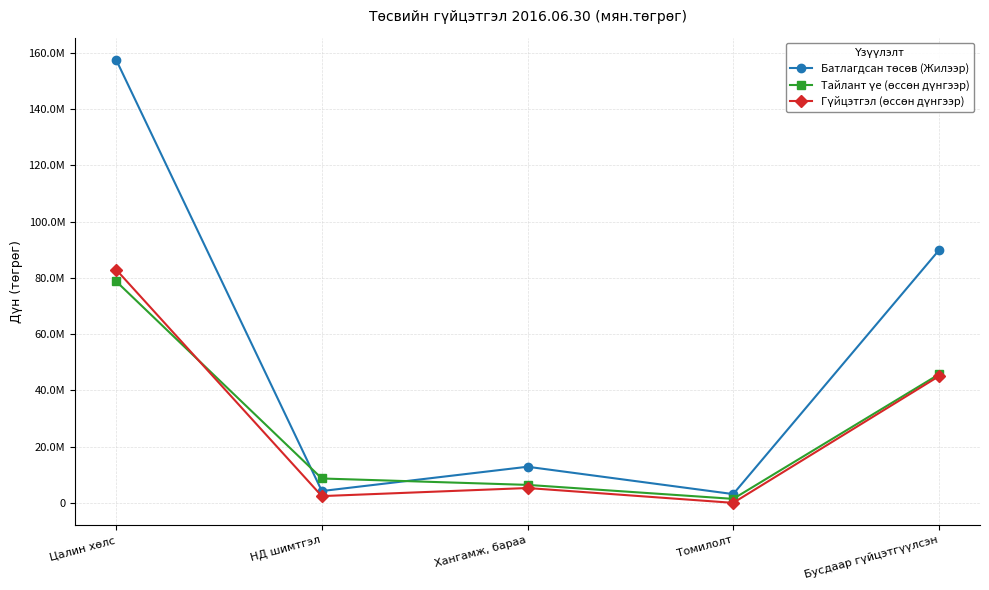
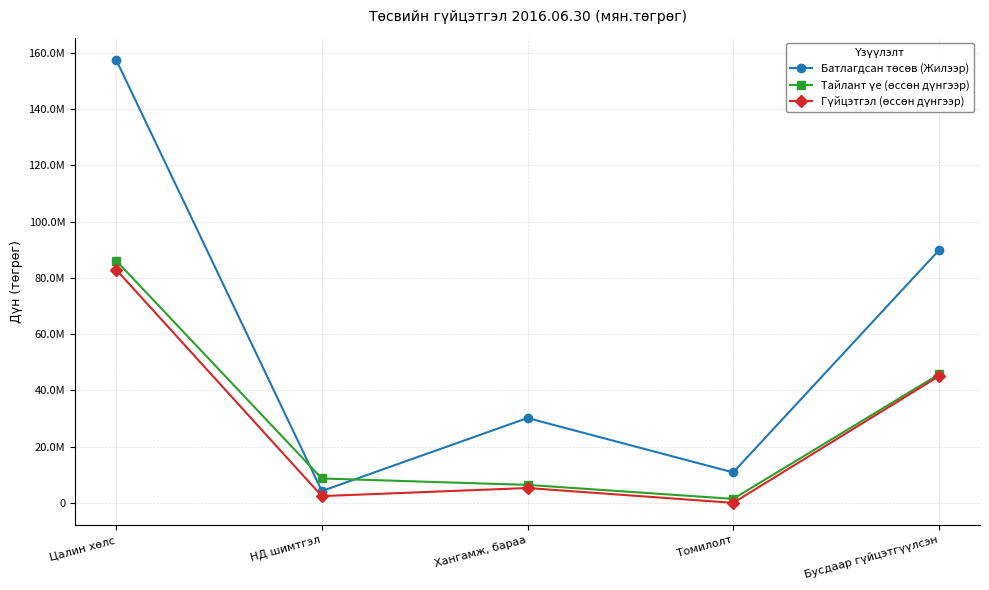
  {
    "Батлагдсан төсөв (Жилээр)": {
      "Цалин хөлс": 158000000,
      "НД шимтгэл": 4000000,
-     "Хангамж, бараа": 13000000,
-     "Томилолт": 3000000,
+     "Хангамж, бараа": 30000000,
+     "Томилолт": 11000000,
      "Бусдаар гүйцэтгүүлсэн": 90000000
    },
    "Тайлант үе (өссөн дүнгээр)": {
-     "Цалин хөлс": 79000000,
+     "Цалин хөлс": 86000000,
      "НД шимтгэл": 9000000,
      "Хангамж, бараа": 6000000,
      "Томилолт": 1000000
    },
    "Гүйцэтгэл (өссөн дүнгээр)": {
      "Цалин хөлс": 83000000,
      "НД шимтгэл": 2000000,
      "Хангамж, бараа": 5000000,
      "Томилолт": 0
    }
  }
